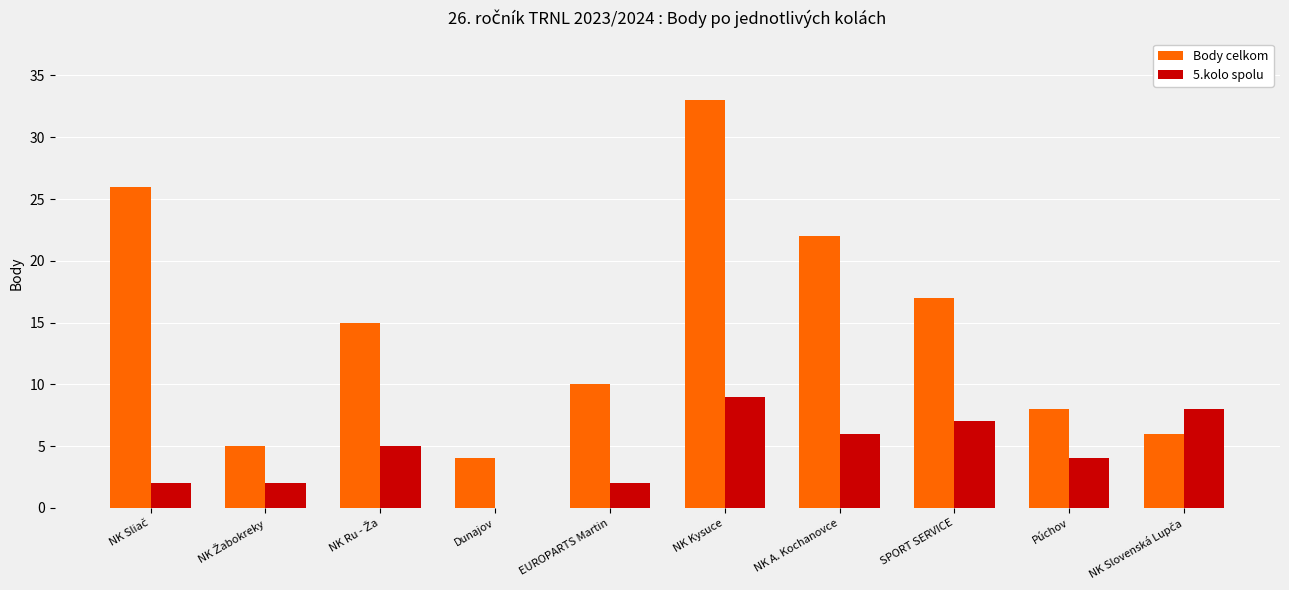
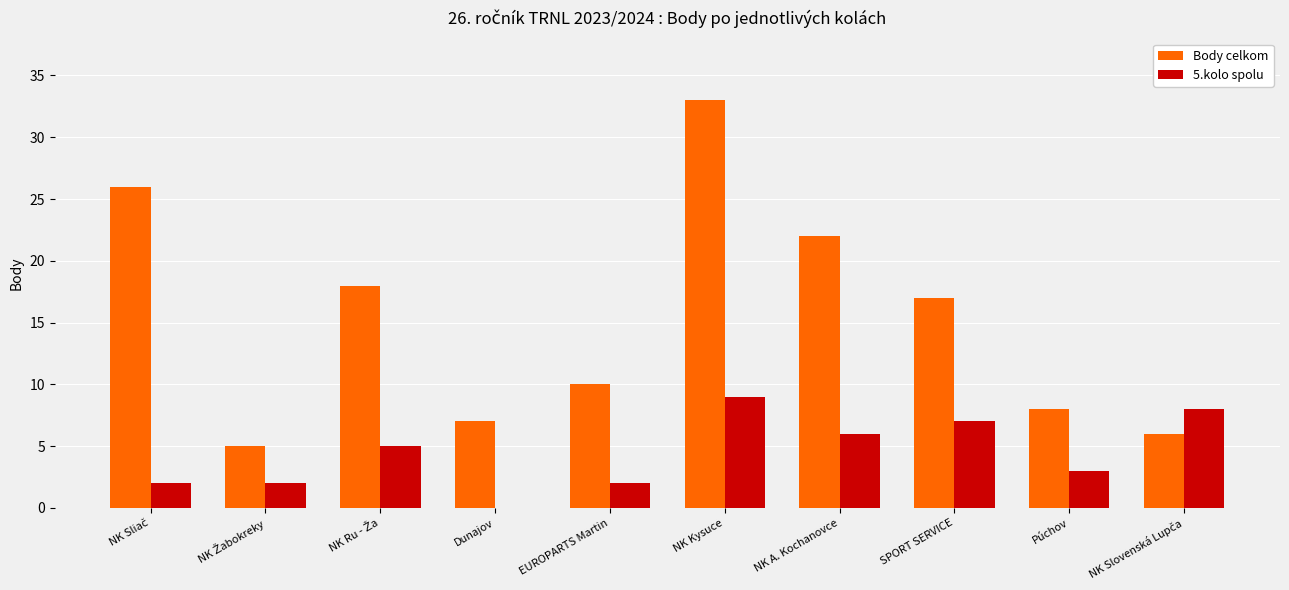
  {
    "Body celkom": {
      "NK Sliač": 26,
      "NK Žabokreky": 5,
-     "NK Ru - Ža": 15,
-     "Dunajov": 4,
+     "NK Ru - Ža": 18,
+     "Dunajov": 7,
      "EUROPARTS Martin": 10,
      "NK Kysuce": 33,
      "NK A. Kochanovce": 22,
      "SPORT SERVICE": 17,
      "Púchov": 8,
      "NK Slovenská Lupča": 6
    },
    "5.kolo spolu": {
      "NK Sliač": 2,
      "NK Žabokreky": 2,
      "NK Ru - Ža": 5,
      "Dunajov": 0,
      "EUROPARTS Martin": 2,
      "NK Kysuce": 9,
      "NK A. Kochanovce": 6,
      "SPORT SERVICE": 7,
-     "Púchov": 4,
+     "Púchov": 3,
      "NK Slovenská Lupča": 8
    }
  }
